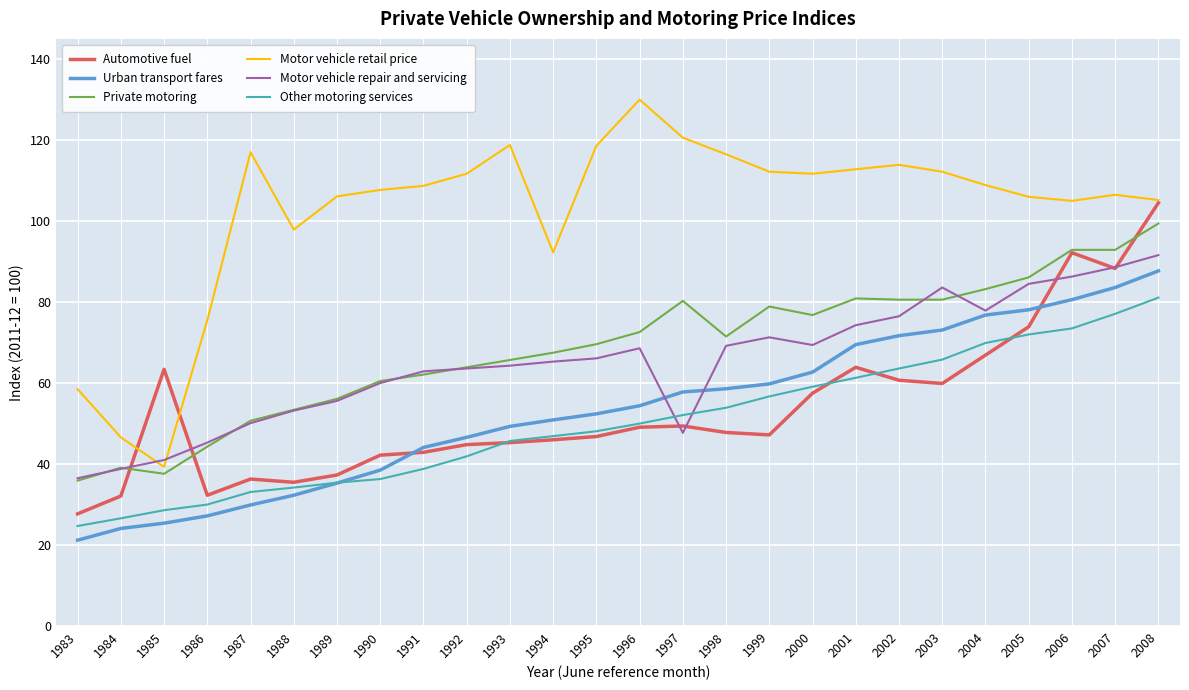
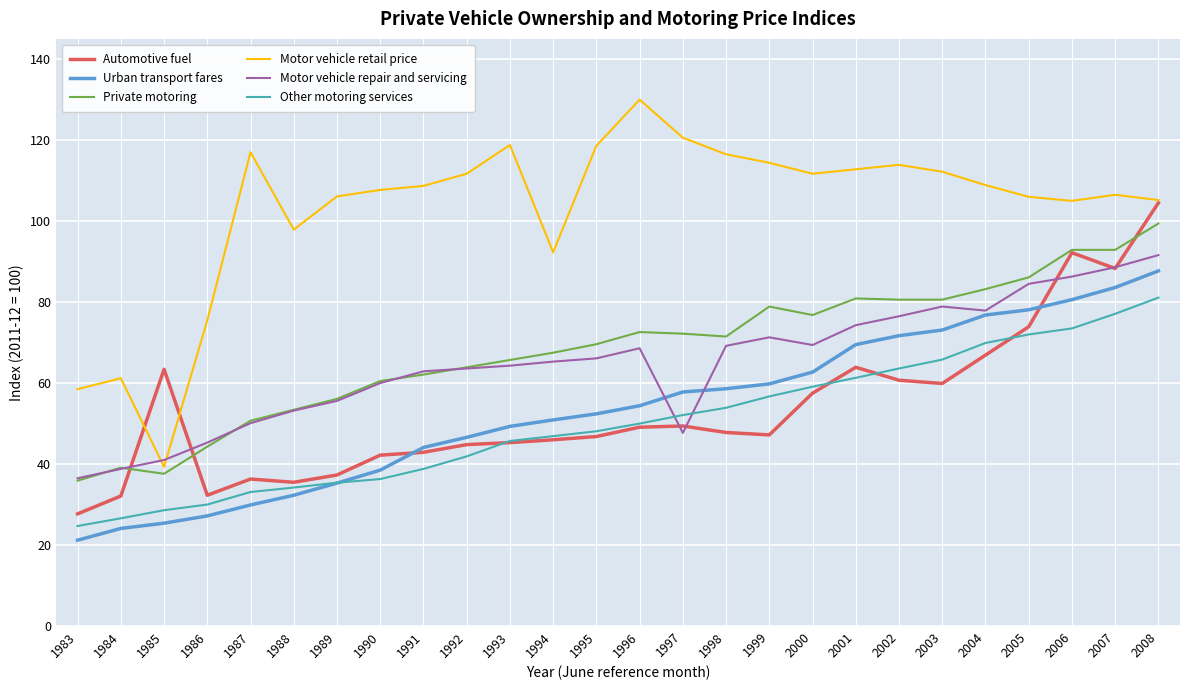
  {
    "Automotive fuel": {
      "1983": 28,
      "1984": 32,
      "1985": 63,
      "1986": 32,
      "1987": 36,
      "1988": 36,
      "1989": 37,
      "1990": 42,
      "1991": 43,
      "1992": 45,
      "1994": 46,
      "1995": 47,
      "1996": 49,
      "1997": 49,
      "1998": 48,
      "1999": 47,
      "2000": 58,
      "2001": 64,
      "2002": 61,
      "2003": 60,
      "2004": 67,
      "2005": 74,
      "2006": 92,
      "2008": 105
    },
    "Private motoring": {
      "1985": 38,
      "1986": 44,
      "1991": 62,
      "1993": 66,
      "1994": 68,
      "1995": 70,
      "1996": 73,
-     "1997": 80,
+     "1997": 72,
      "1998": 72,
      "1999": 79,
      "2000": 77,
      "2001": 81,
      "2002": 81,
      "2003": 81,
      "2004": 83,
      "2005": 86,
      "2006": 93,
      "2007": 93,
      "2008": 99
    },
    "Motor vehicle retail price": {
      "1983": 59,
-     "1984": 47,
+     "1984": 61,
      "1985": 39,
      "1986": 76,
      "1987": 117,
      "1988": 98,
      "1989": 106,
      "1990": 108,
      "1991": 109,
      "1992": 112,
      "1993": 119,
      "1994": 92,
      "1995": 119,
      "1996": 130,
      "1997": 121,
      "1998": 117,
-     "1999": 112,
+     "1999": 114,
      "2000": 112,
      "2001": 113,
      "2002": 114,
      "2003": 112,
      "2004": 109,
      "2005": 106,
      "2006": 105,
      "2007": 107,
      "2008": 105
    },
    "Motor vehicle repair and servicing": {
      "1985": 41,
      "1986": 45,
      "1991": 63,
      "1993": 64,
      "1994": 65,
      "1995": 66,
      "1996": 69,
      "1997": 48,
      "1998": 69,
      "1999": 71,
      "2000": 69,
      "2001": 74,
      "2002": 77,
-     "2003": 84,
+     "2003": 79,
      "2004": 78,
      "2005": 85,
      "2006": 86,
      "2008": 92
    }
  }
